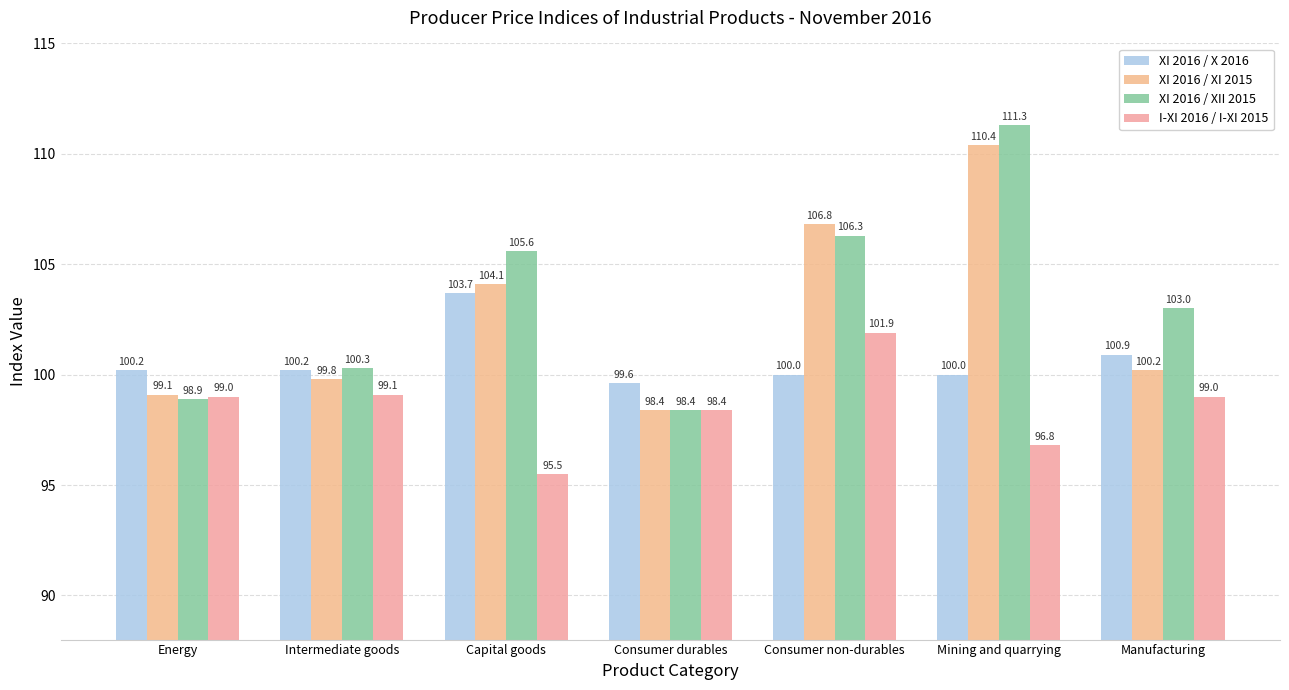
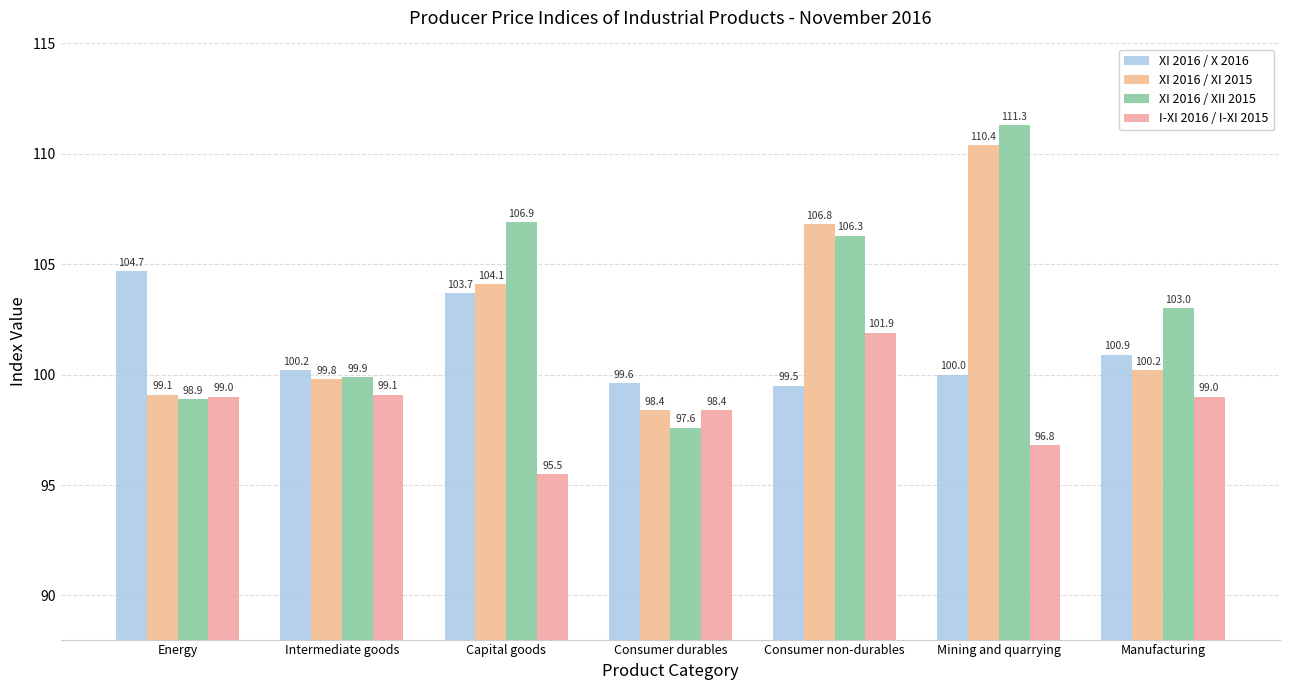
  {
    "XI 2016 / X 2016": {
-     "Energy": 100.2,
+     "Energy": 104.7,
      "Intermediate goods": 100.2,
      "Capital goods": 103.7,
      "Consumer durables": 99.6,
-     "Consumer non-durables": 100.0,
+     "Consumer non-durables": 99.5,
      "Mining and quarrying": 100.0,
      "Manufacturing": 100.9
    },
    "XI 2016 / XII 2015": {
      "Energy": 98.9,
-     "Intermediate goods": 100.3,
-     "Capital goods": 105.6,
-     "Consumer durables": 98.4,
+     "Intermediate goods": 99.9,
+     "Capital goods": 106.9,
+     "Consumer durables": 97.6,
      "Consumer non-durables": 106.3,
      "Mining and quarrying": 111.3,
      "Manufacturing": 103.0
    }
  }
